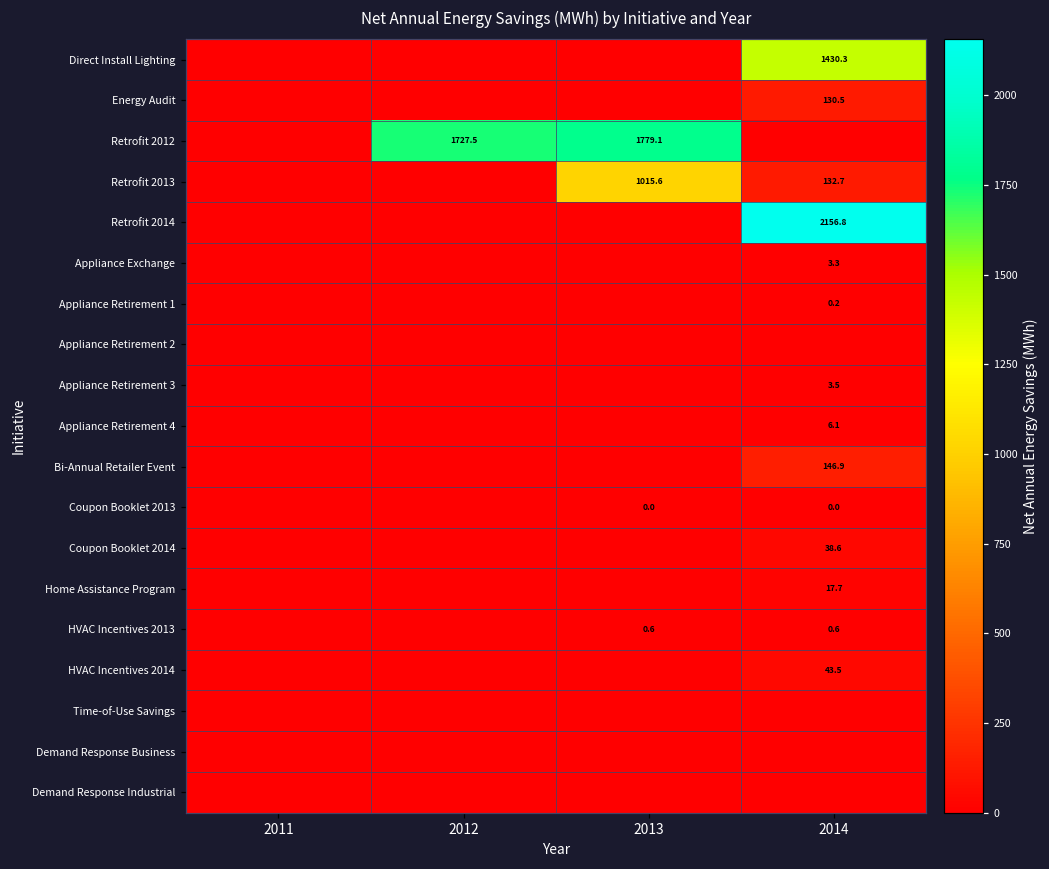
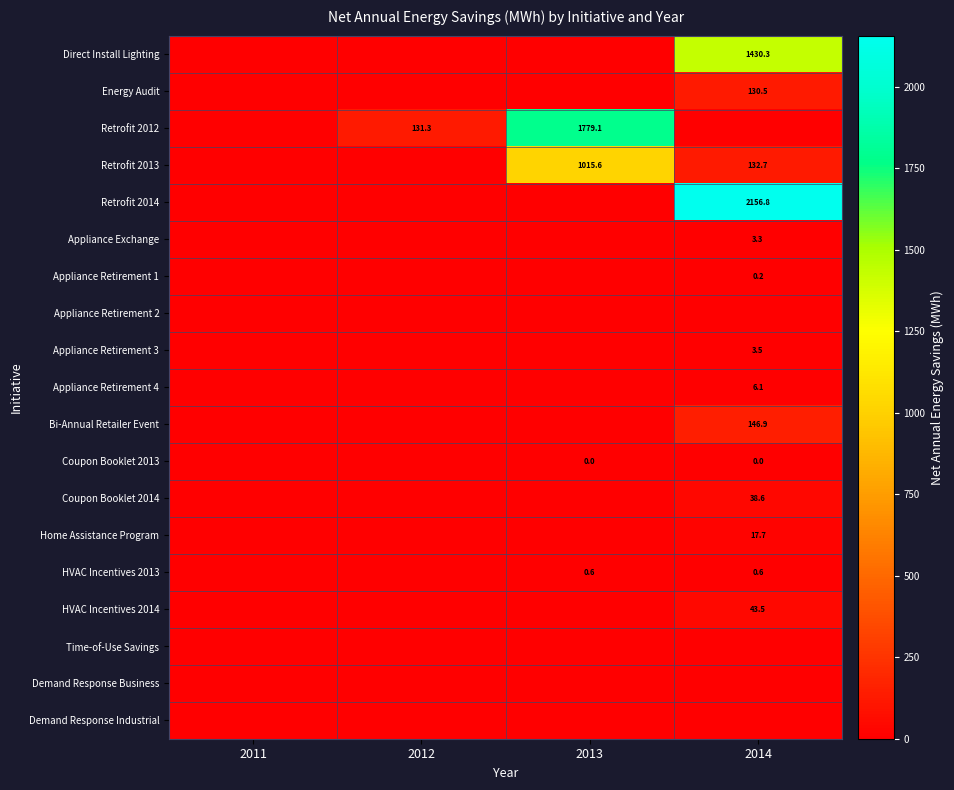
  {
    "Direct Install Lighting": {
      "2014": 1430.3
    },
    "Energy Audit": {
      "2014": 130.5
    },
    "Retrofit 2012": {
-     "2012": 1727.5,
+     "2012": 131.3,
      "2013": 1779.1
    },
    "Retrofit 2013": {
      "2013": 1015.6,
      "2014": 132.7
    },
    "Retrofit 2014": {
      "2014": 2156.8
    },
    "Appliance Exchange": {
      "2014": 3.3
    },
    "Appliance Retirement 1": {
      "2014": 0.2
    },
    "Appliance Retirement 3": {
      "2014": 3.5
    },
    "Appliance Retirement 4": {
      "2014": 6.1
    },
    "Bi-Annual Retailer Event": {
      "2014": 146.9
    },
    "Coupon Booklet 2013": {
      "2013": 0.0,
      "2014": 0.0
    },
    "Coupon Booklet 2014": {
      "2014": 38.6
    },
    "Home Assistance Program": {
      "2014": 17.7
    },
    "HVAC Incentives 2013": {
      "2013": 0.6,
      "2014": 0.6
    },
    "HVAC Incentives 2014": {
      "2014": 43.5
    }
  }
